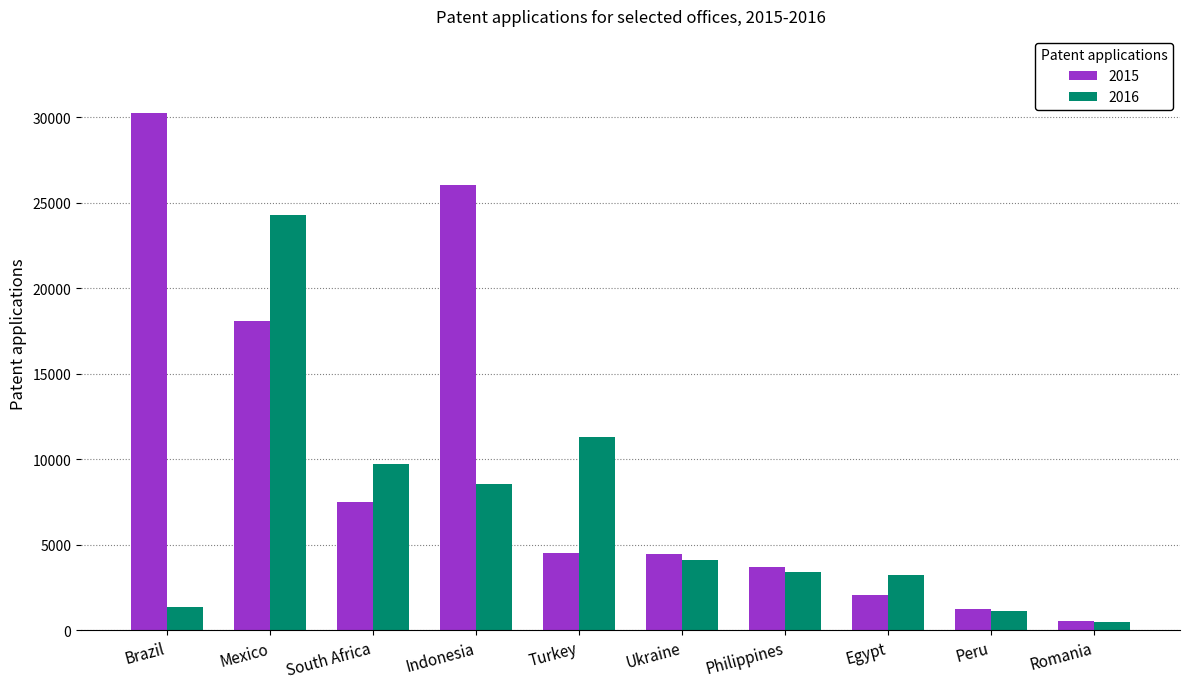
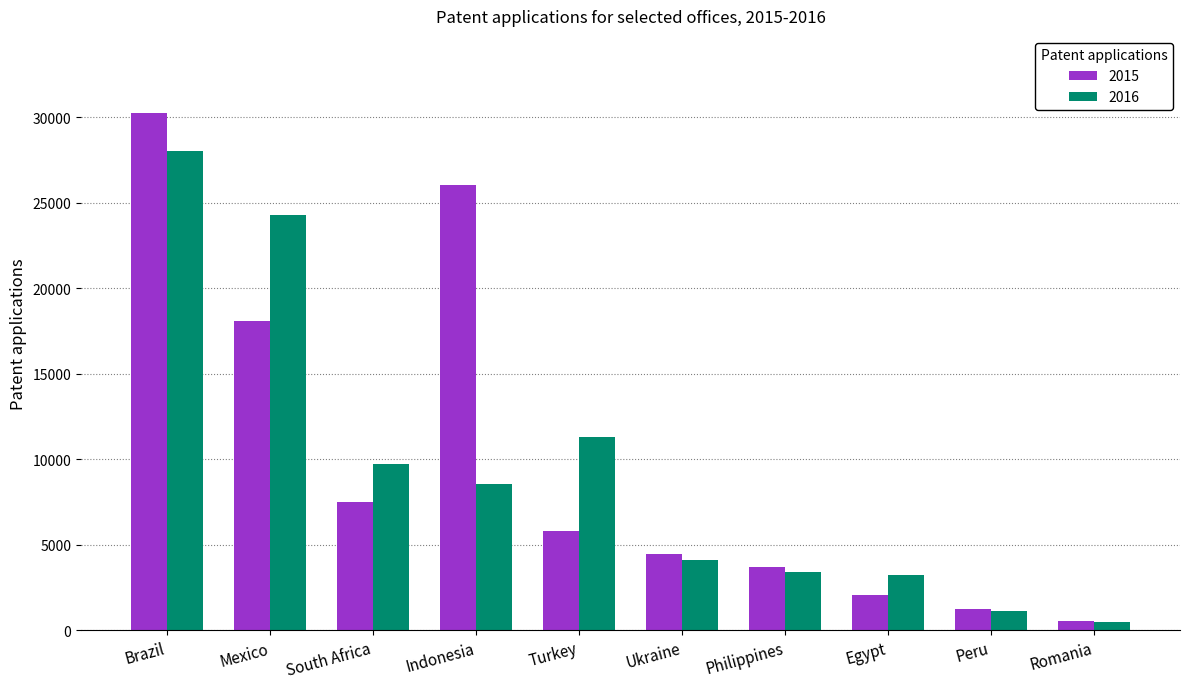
  {
    "2015": {
      "Brazil": 30200,
      "Mexico": 18100,
      "South Africa": 7500,
      "Indonesia": 26100,
-     "Turkey": 4500,
+     "Turkey": 5800,
      "Ukraine": 4500,
      "Philippines": 3700,
      "Egypt": 2100,
      "Peru": 1200,
      "Romania": 500
    },
    "2016": {
-     "Brazil": 1400,
+     "Brazil": 28000,
      "Mexico": 24300,
      "South Africa": 9700,
      "Indonesia": 8500,
      "Turkey": 11300,
      "Ukraine": 4100,
      "Philippines": 3400,
      "Egypt": 3300,
      "Peru": 1200,
      "Romania": 500
    }
  }
